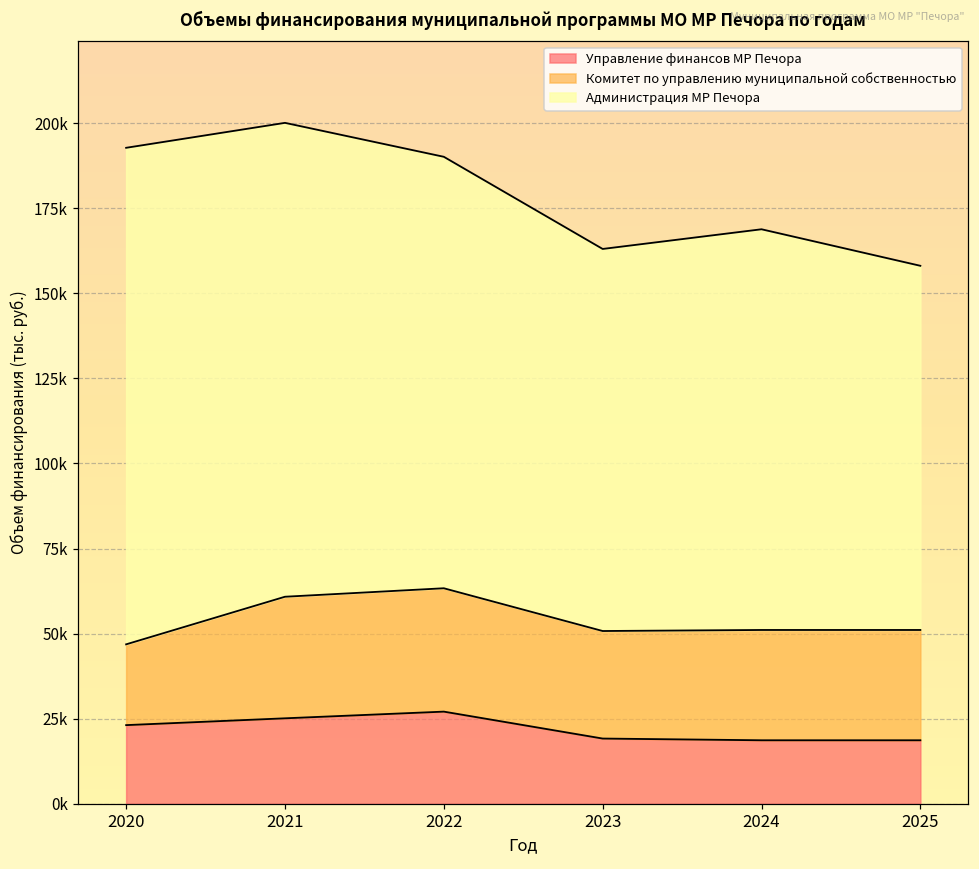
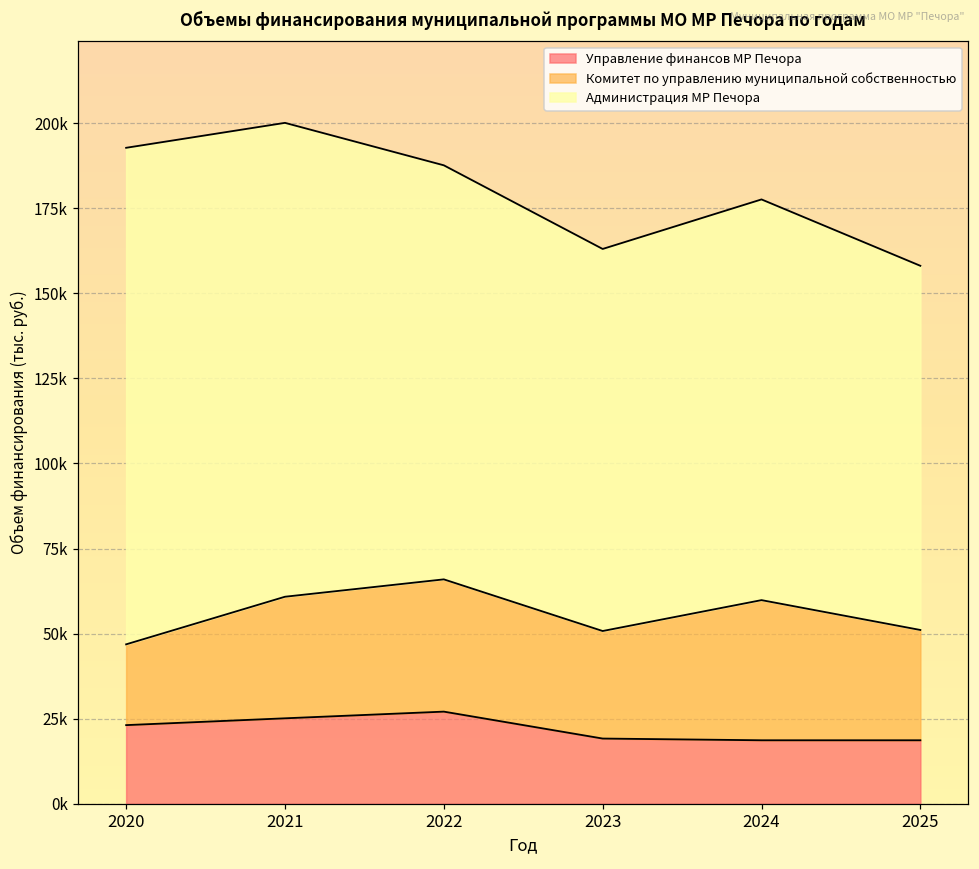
  {
    "Управление финансов МР Печора": {
      "2020": 23000,
      "2021": 25000,
      "2022": 27000,
      "2023": 19000,
      "2024": 19000,
      "2025": 19000
    },
    "Комитет по управлению муниципальной собственностью": {
      "2020": 24000,
      "2021": 36000,
-     "2022": 36000,
+     "2022": 39000,
      "2023": 32000,
-     "2024": 32000,
+     "2024": 41000,
      "2025": 32000
    },
    "Администрация МР Печора": {
      "2020": 146000,
      "2021": 139000,
-     "2022": 127000,
+     "2022": 122000,
      "2023": 112000,
      "2024": 118000,
      "2025": 107000
    }
  }
